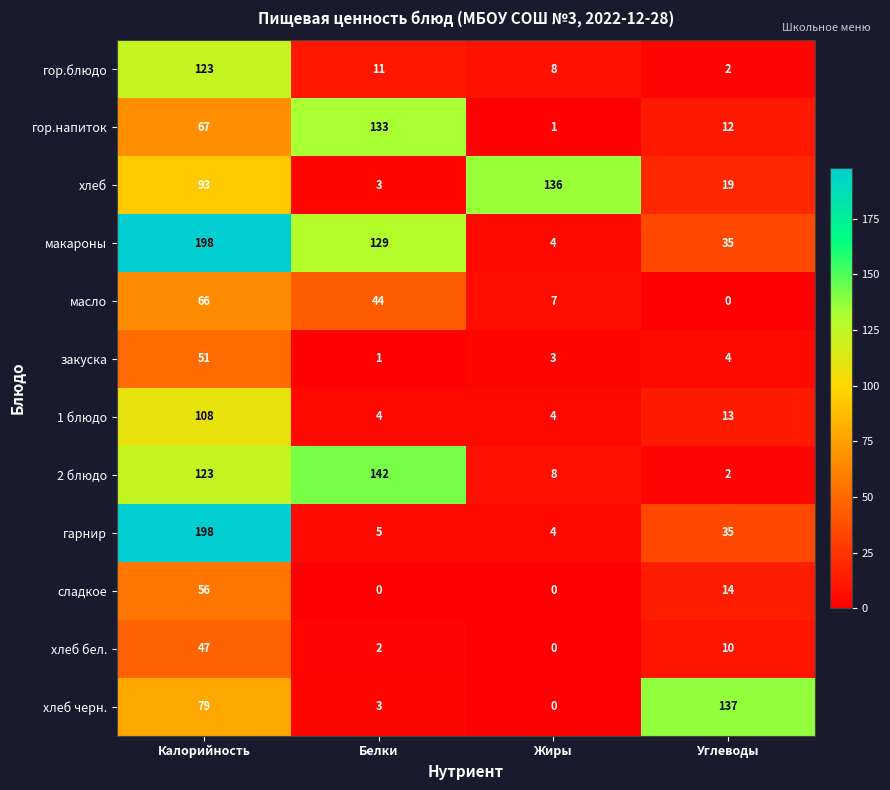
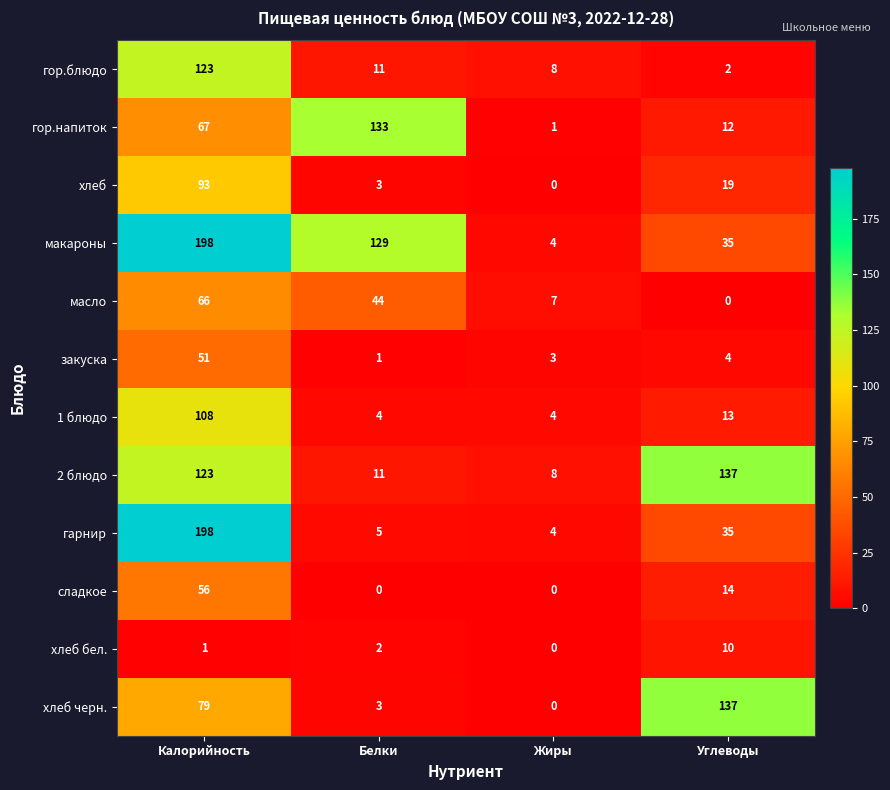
  {
    "гор.блюдо": {
      "Калорийность": 123,
      "Белки": 11,
      "Жиры": 8,
      "Углеводы": 2
    },
    "гор.напиток": {
      "Калорийность": 67,
      "Белки": 133,
      "Жиры": 1,
      "Углеводы": 12
    },
    "хлеб": {
      "Калорийность": 93,
      "Белки": 3,
-     "Жиры": 136,
+     "Жиры": 0,
      "Углеводы": 19
    },
    "макароны": {
      "Калорийность": 198,
      "Белки": 129,
      "Жиры": 4,
      "Углеводы": 35
    },
    "масло": {
      "Калорийность": 66,
      "Белки": 44,
      "Жиры": 7,
      "Углеводы": 0
    },
    "закуска": {
      "Калорийность": 51,
      "Белки": 1,
      "Жиры": 3,
      "Углеводы": 4
    },
    "1 блюдо": {
      "Калорийность": 108,
      "Белки": 4,
      "Жиры": 4,
      "Углеводы": 13
    },
    "2 блюдо": {
      "Калорийность": 123,
-     "Белки": 142,
+     "Белки": 11,
      "Жиры": 8,
-     "Углеводы": 2
+     "Углеводы": 137
    },
    "гарнир": {
      "Калорийность": 198,
      "Белки": 5,
      "Жиры": 4,
      "Углеводы": 35
    },
    "сладкое": {
      "Калорийность": 56,
      "Белки": 0,
      "Жиры": 0,
      "Углеводы": 14
    },
    "хлеб бел.": {
-     "Калорийность": 47,
+     "Калорийность": 1,
      "Белки": 2,
      "Жиры": 0,
      "Углеводы": 10
    },
    "хлеб черн.": {
      "Калорийность": 79,
      "Белки": 3,
      "Жиры": 0,
      "Углеводы": 137
    }
  }
